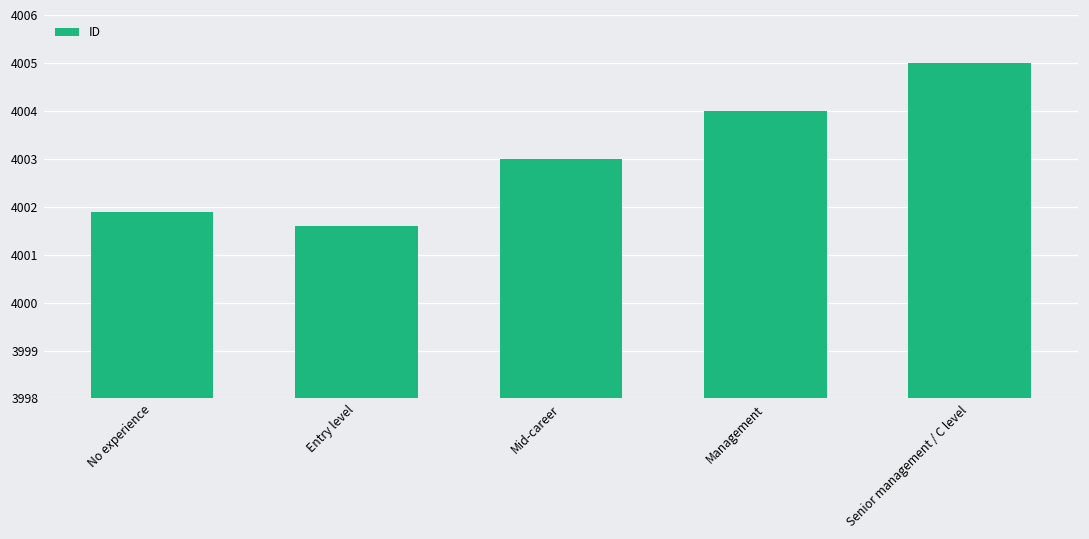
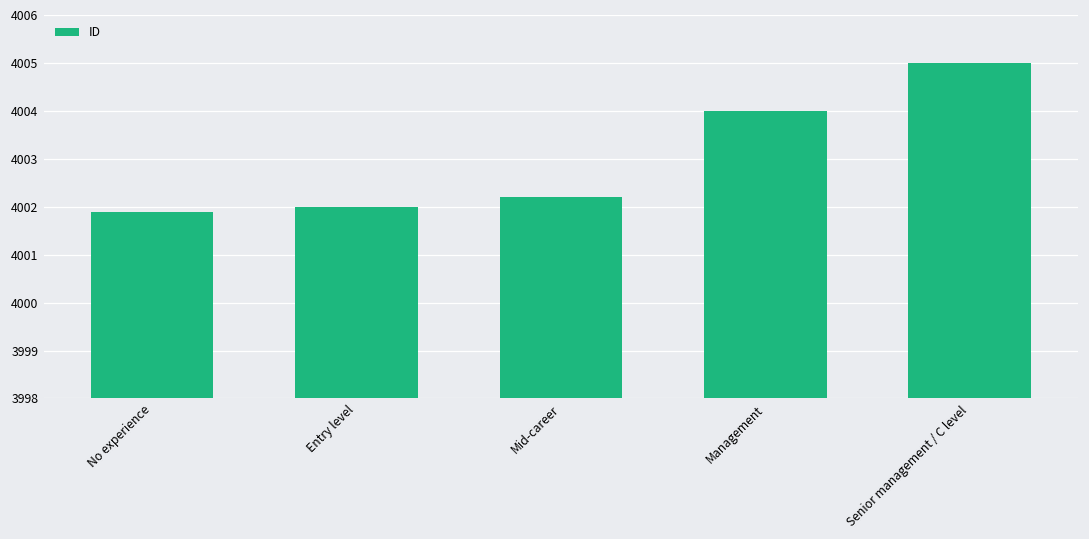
  {
    "No experience": 4001.9,
-   "Entry level": 4001.6,
-   "Mid-career": 4003.0,
+   "Entry level": 4002.0,
+   "Mid-career": 4002.2,
    "Management": 4004.0,
    "Senior management / C level": 4005.0
  }
